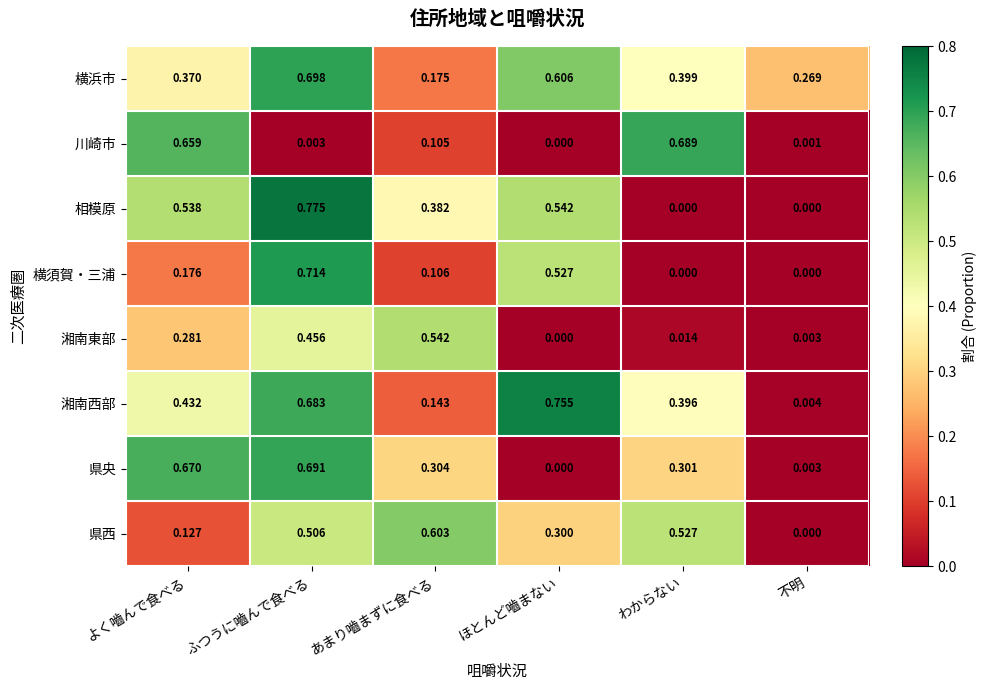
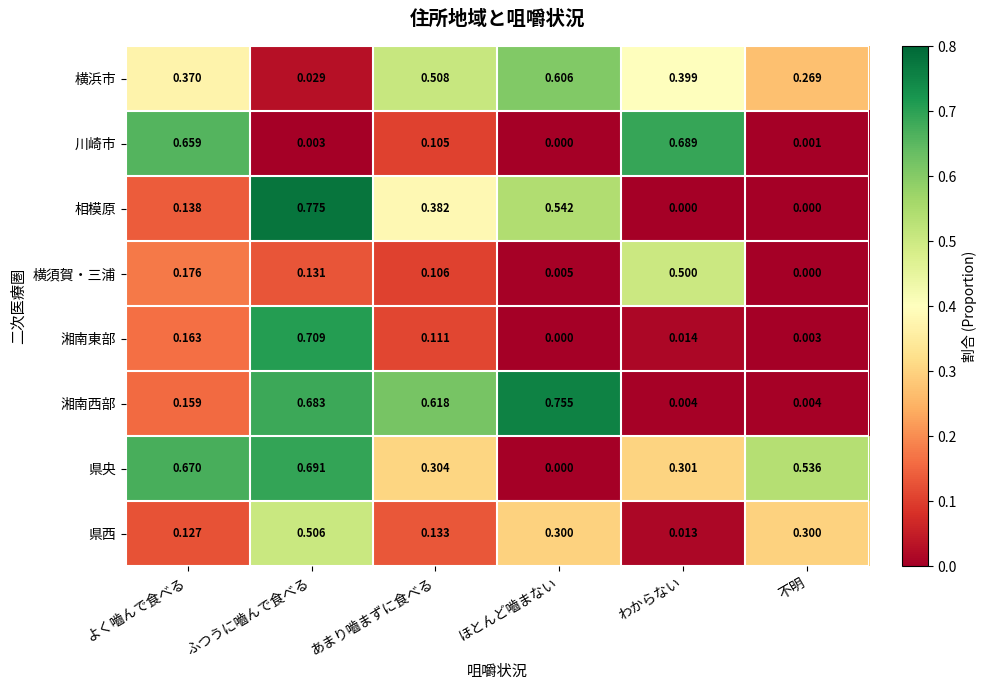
  {
    "横浜市": {
      "よく嚙んで食べる": 0.370,
-     "ふつうに嚙んで食べる": 0.698,
-     "あまり嚙まずに食べる": 0.175,
+     "ふつうに嚙んで食べる": 0.029,
+     "あまり嚙まずに食べる": 0.508,
      "ほとんど嚙まない": 0.606,
      "わからない": 0.399,
      "不明": 0.269
    },
    "川崎市": {
      "よく嚙んで食べる": 0.659,
      "ふつうに嚙んで食べる": 0.003,
      "あまり嚙まずに食べる": 0.105,
      "ほとんど嚙まない": 0.000,
      "わからない": 0.689,
      "不明": 0.001
    },
    "相模原": {
-     "よく嚙んで食べる": 0.538,
+     "よく嚙んで食べる": 0.138,
      "ふつうに嚙んで食べる": 0.775,
      "あまり嚙まずに食べる": 0.382,
      "ほとんど嚙まない": 0.542,
      "わからない": 0.000,
      "不明": 0.000
    },
    "横須賀・三浦": {
      "よく嚙んで食べる": 0.176,
-     "ふつうに嚙んで食べる": 0.714,
+     "ふつうに嚙んで食べる": 0.131,
      "あまり嚙まずに食べる": 0.106,
-     "ほとんど嚙まない": 0.527,
-     "わからない": 0.000,
+     "ほとんど嚙まない": 0.005,
+     "わからない": 0.500,
      "不明": 0.000
    },
    "湘南東部": {
-     "よく嚙んで食べる": 0.281,
-     "ふつうに嚙んで食べる": 0.456,
-     "あまり嚙まずに食べる": 0.542,
+     "よく嚙んで食べる": 0.163,
+     "ふつうに嚙んで食べる": 0.709,
+     "あまり嚙まずに食べる": 0.111,
      "ほとんど嚙まない": 0.000,
      "わからない": 0.014,
      "不明": 0.003
    },
    "湘南西部": {
-     "よく嚙んで食べる": 0.432,
+     "よく嚙んで食べる": 0.159,
      "ふつうに嚙んで食べる": 0.683,
-     "あまり嚙まずに食べる": 0.143,
+     "あまり嚙まずに食べる": 0.618,
      "ほとんど嚙まない": 0.755,
-     "わからない": 0.396,
+     "わからない": 0.004,
      "不明": 0.004
    },
    "県央": {
      "よく嚙んで食べる": 0.670,
      "ふつうに嚙んで食べる": 0.691,
      "あまり嚙まずに食べる": 0.304,
      "ほとんど嚙まない": 0.000,
      "わからない": 0.301,
-     "不明": 0.003
+     "不明": 0.536
    },
    "県西": {
      "よく嚙んで食べる": 0.127,
      "ふつうに嚙んで食べる": 0.506,
-     "あまり嚙まずに食べる": 0.603,
+     "あまり嚙まずに食べる": 0.133,
      "ほとんど嚙まない": 0.300,
-     "わからない": 0.527,
-     "不明": 0.000
+     "わからない": 0.013,
+     "不明": 0.300
    }
  }
